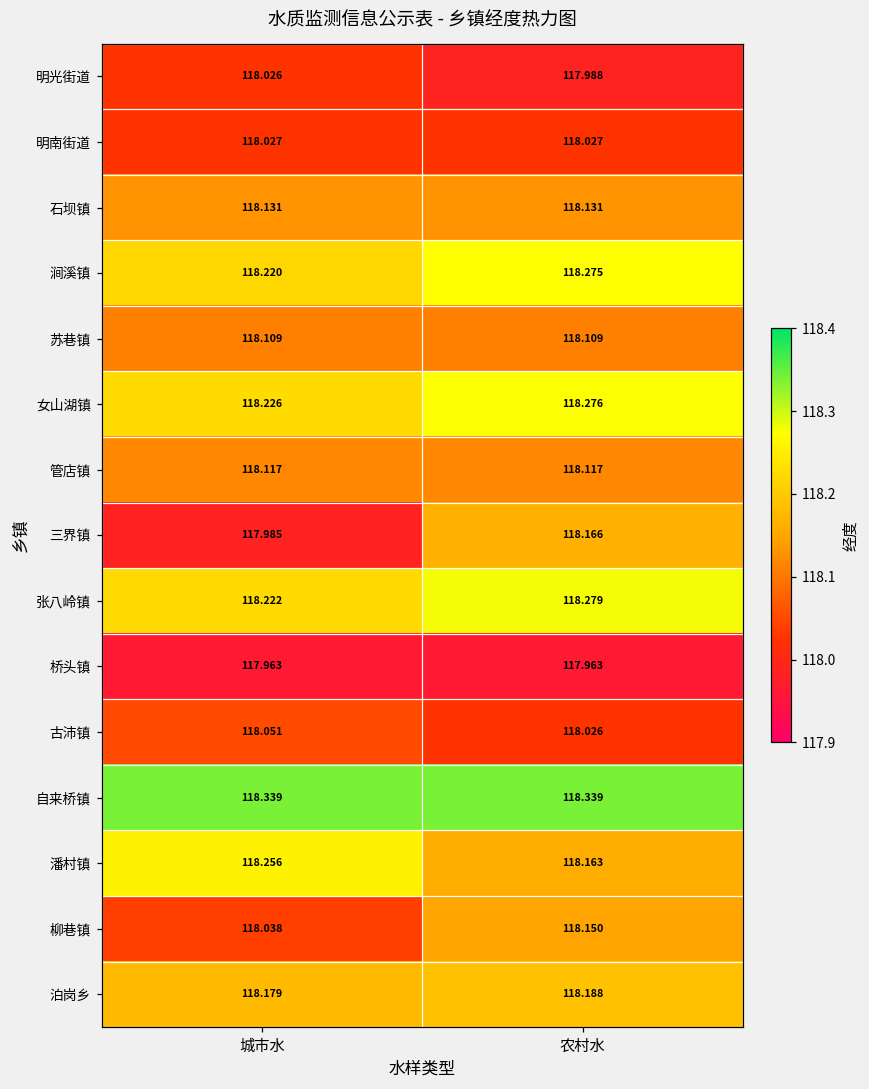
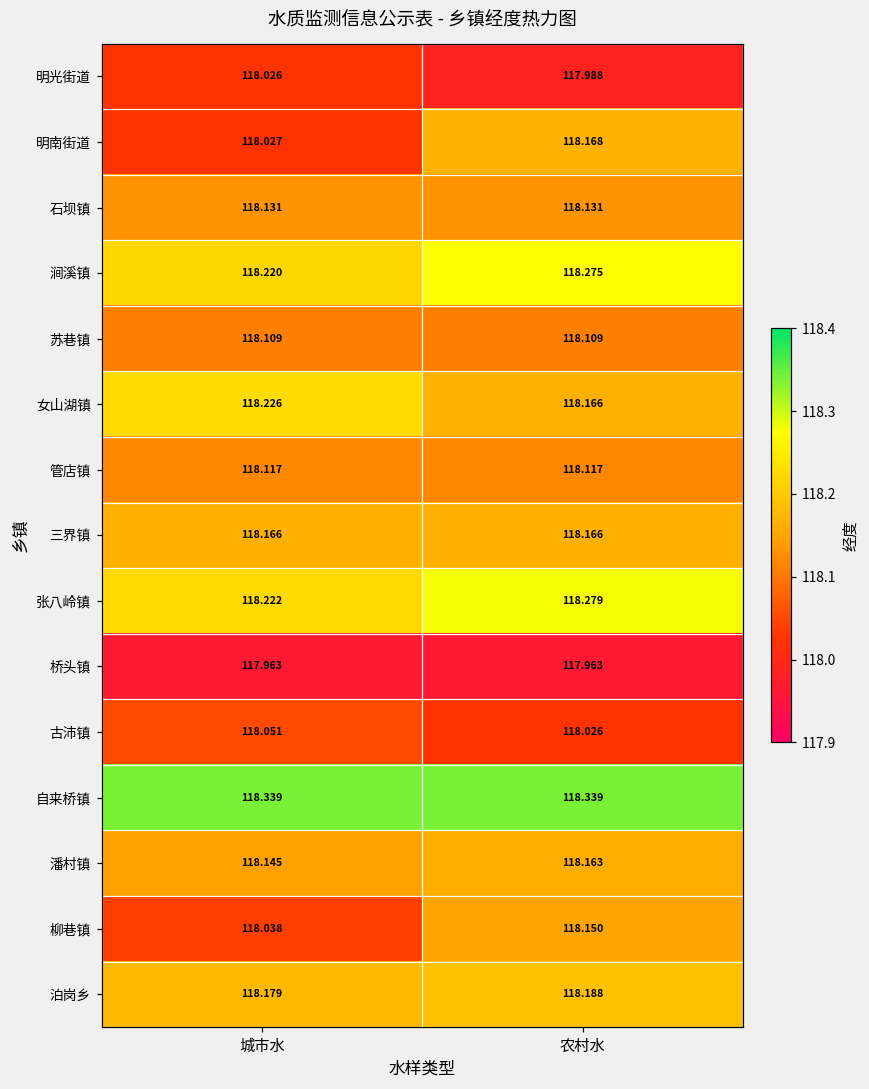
  {
    "明光街道": {
      "城市水": 118.026,
      "农村水": 117.988
    },
    "明南街道": {
      "城市水": 118.027,
-     "农村水": 118.027
+     "农村水": 118.168
    },
    "石坝镇": {
      "城市水": 118.131,
      "农村水": 118.131
    },
    "涧溪镇": {
      "城市水": 118.220,
      "农村水": 118.275
    },
    "苏巷镇": {
      "城市水": 118.109,
      "农村水": 118.109
    },
    "女山湖镇": {
      "城市水": 118.226,
-     "农村水": 118.276
+     "农村水": 118.166
    },
    "管店镇": {
      "城市水": 118.117,
      "农村水": 118.117
    },
    "三界镇": {
-     "城市水": 117.985,
+     "城市水": 118.166,
      "农村水": 118.166
    },
    "张八岭镇": {
      "城市水": 118.222,
      "农村水": 118.279
    },
    "桥头镇": {
      "城市水": 117.963,
      "农村水": 117.963
    },
    "古沛镇": {
      "城市水": 118.051,
      "农村水": 118.026
    },
    "自来桥镇": {
      "城市水": 118.339,
      "农村水": 118.339
    },
    "潘村镇": {
-     "城市水": 118.256,
+     "城市水": 118.145,
      "农村水": 118.163
    },
    "柳巷镇": {
      "城市水": 118.038,
      "农村水": 118.150
    },
    "泊岗乡": {
      "城市水": 118.179,
      "农村水": 118.188
    }
  }
